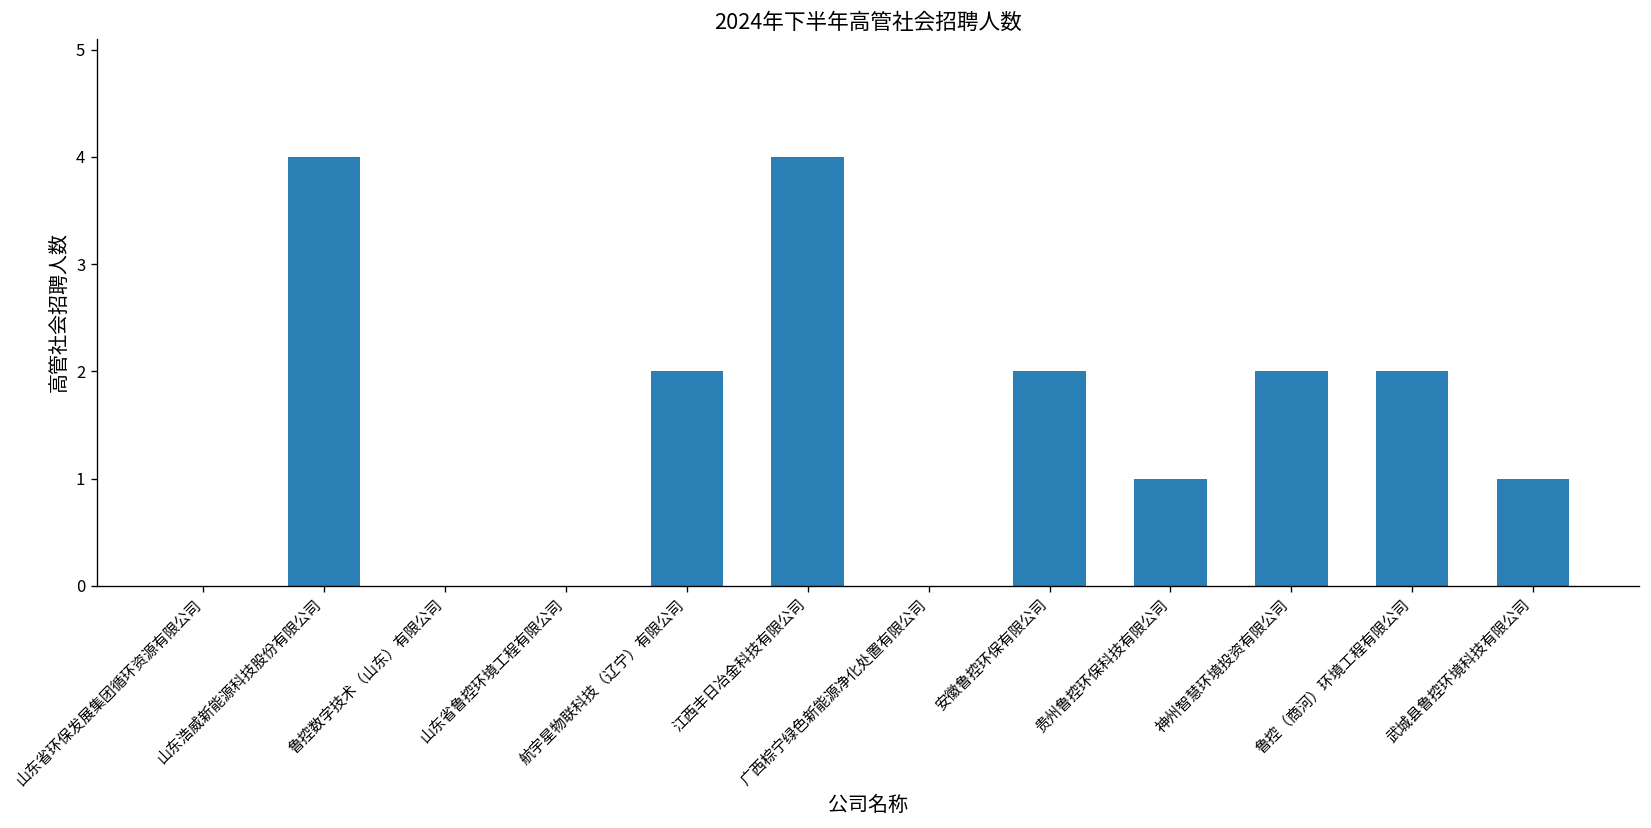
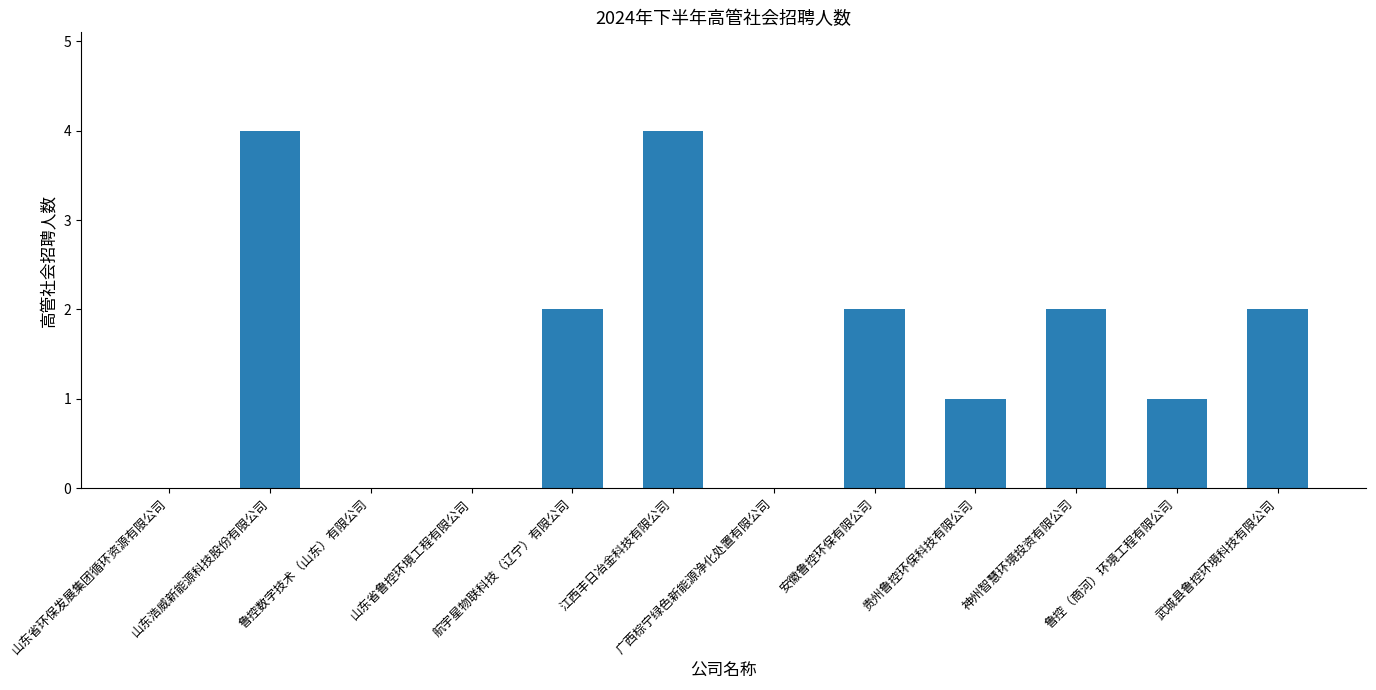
  {
    "山东省环保发展集团循环资源有限公司": 0,
    "山东浩威新能源科技股份有限公司": 4,
    "鲁控数字技术（山东）有限公司": 0,
    "山东省鲁控环境工程有限公司": 0,
    "航宇星物联科技（辽宁）有限公司": 2,
    "江西丰日冶金科技有限公司": 4,
    "广西棕宁绿色新能源净化处置有限公司": 0,
    "安徽鲁控环保有限公司": 2,
    "贵州鲁控环保科技有限公司": 1,
    "神州智慧环境投资有限公司": 2,
-   "鲁控（商河）环境工程有限公司": 2,
-   "武城县鲁控环境科技有限公司": 1
+   "鲁控（商河）环境工程有限公司": 1,
+   "武城县鲁控环境科技有限公司": 2
  }
